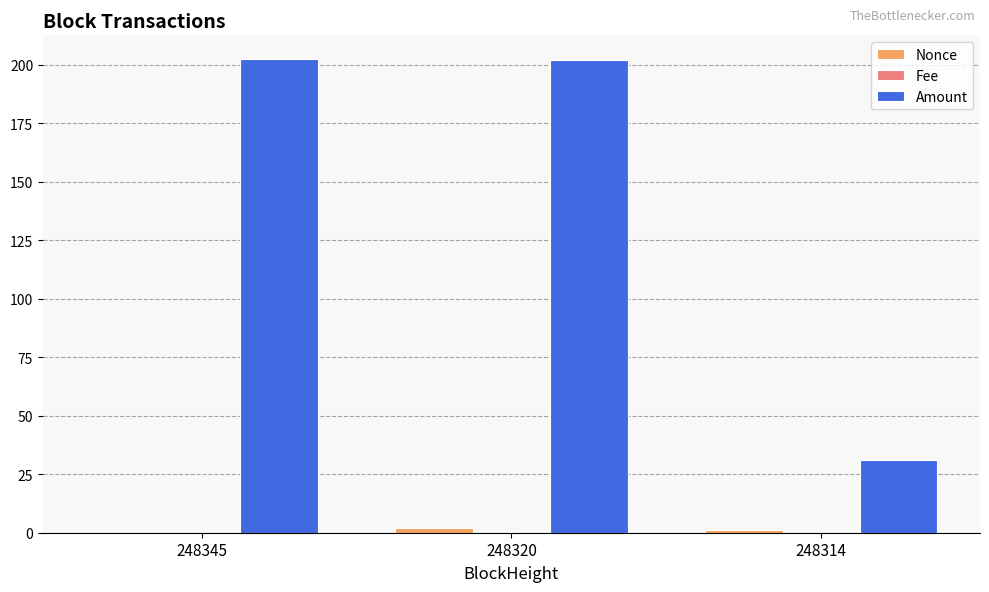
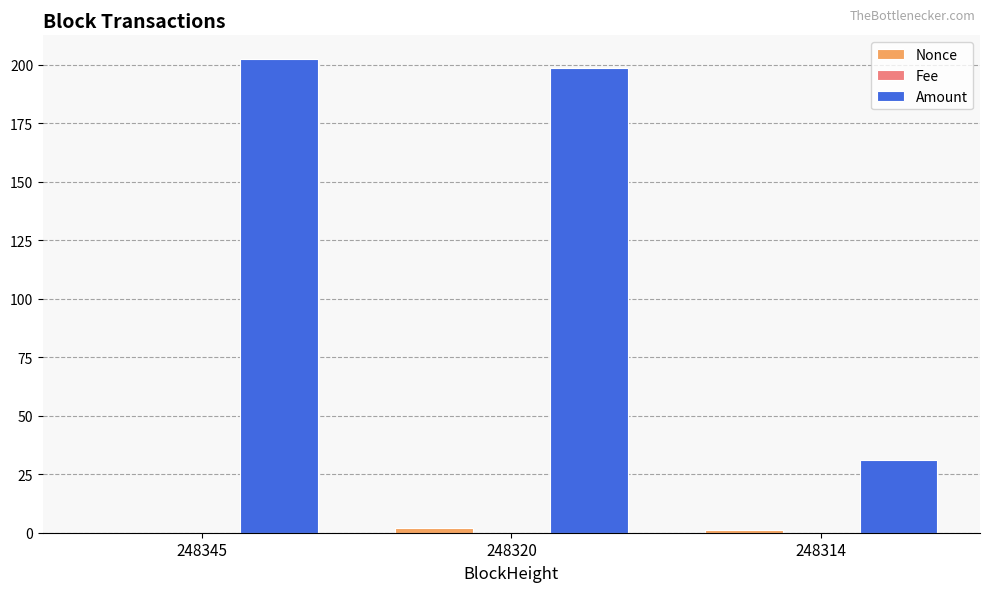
  {
    "Amount": {
      "248345": 202,
-     "248320": 202,
+     "248320": 198,
      "248314": 31
    }
  }
